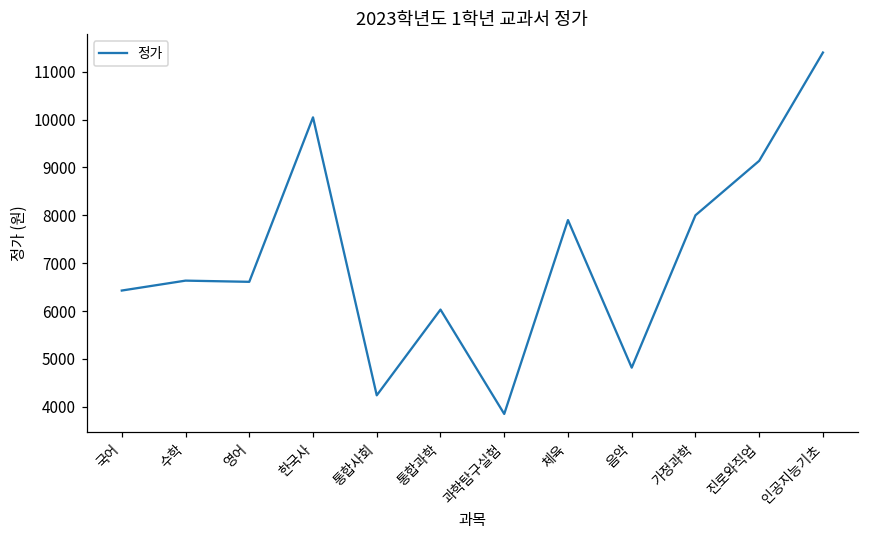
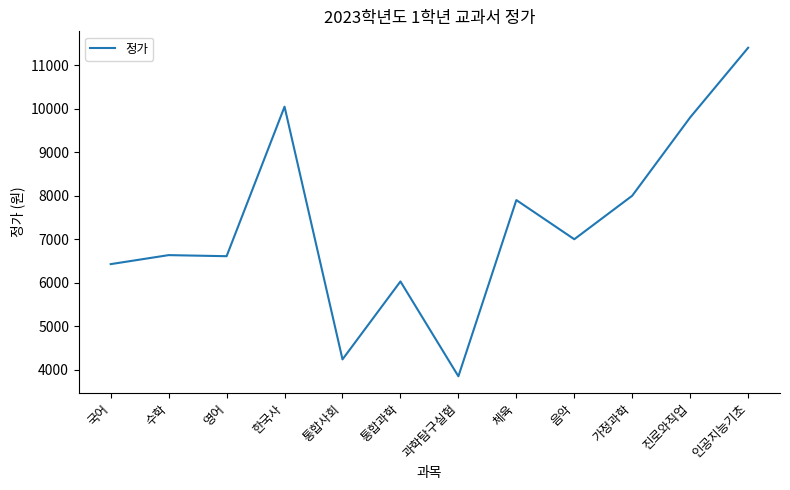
  {
    "국어": 6400,
    "수학": 6600,
    "영어": 6600,
    "한국사": 10000,
    "통합사회": 4200,
    "통합과학": 6000,
    "과학탐구실험": 3900,
    "체육": 7900,
-   "음악": 4800,
+   "음악": 7000,
    "가정과학": 8000,
-   "진로와직업": 9100,
+   "진로와직업": 9800,
    "인공지능기초": 11400
  }
